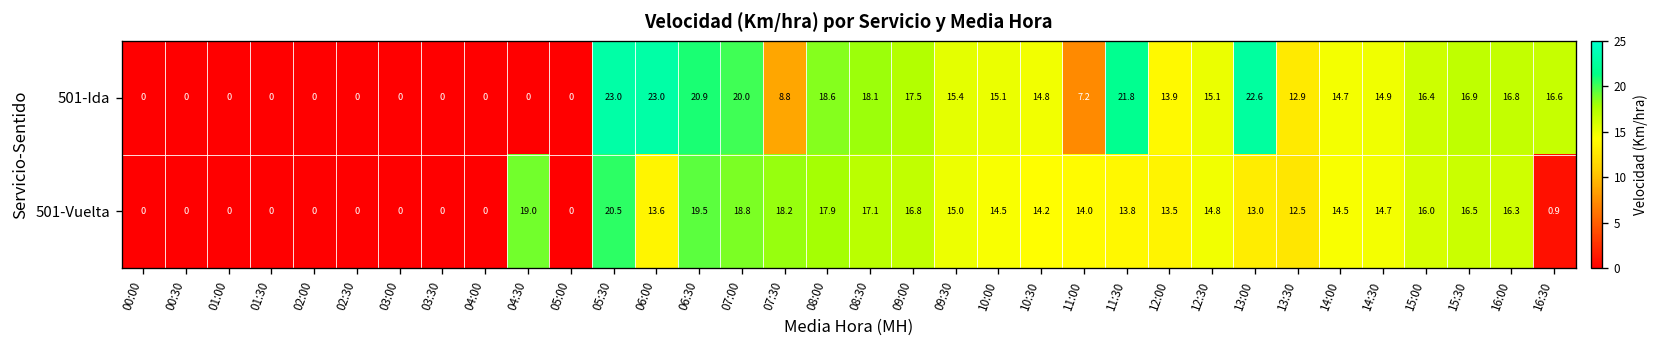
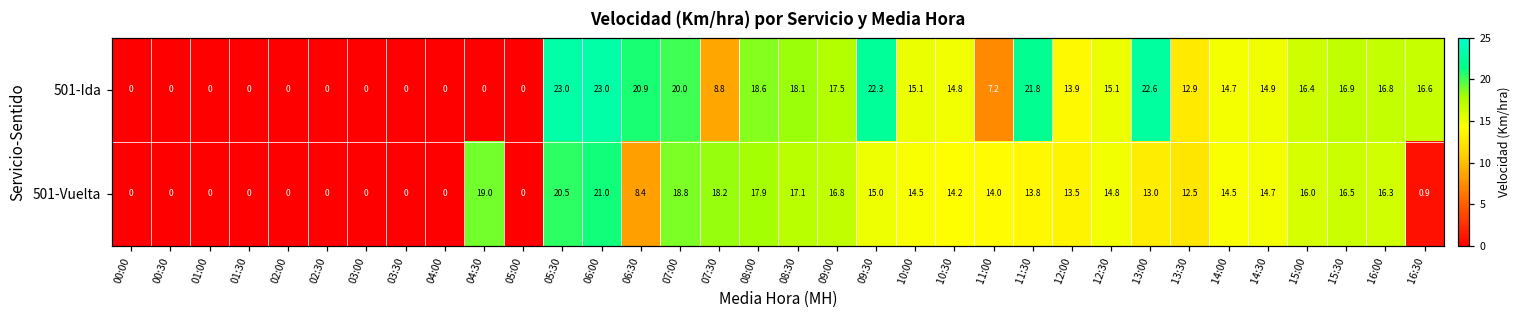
  {
    "501-Ida": {
      "00:00": 0,
      "00:30": 0,
      "01:00": 0,
      "01:30": 0,
      "02:00": 0,
      "02:30": 0,
      "03:00": 0,
      "03:30": 0,
      "04:00": 0,
      "04:30": 0,
      "05:00": 0,
      "05:30": 23.0,
      "06:00": 23.0,
      "06:30": 20.9,
      "07:00": 20.0,
      "07:30": 8.8,
      "08:00": 18.6,
      "08:30": 18.1,
      "09:00": 17.5,
-     "09:30": 15.4,
+     "09:30": 22.3,
      "10:00": 15.1,
      "10:30": 14.8,
      "11:00": 7.2,
      "11:30": 21.8,
      "12:00": 13.9,
      "12:30": 15.1,
      "13:00": 22.6,
      "13:30": 12.9,
      "14:00": 14.7,
      "14:30": 14.9,
      "15:00": 16.4,
      "15:30": 16.9,
      "16:00": 16.8,
      "16:30": 16.6
    },
    "501-Vuelta": {
      "00:00": 0,
      "00:30": 0,
      "01:00": 0,
      "01:30": 0,
      "02:00": 0,
      "02:30": 0,
      "03:00": 0,
      "03:30": 0,
      "04:00": 0,
      "04:30": 19.0,
      "05:00": 0,
      "05:30": 20.5,
-     "06:00": 13.6,
-     "06:30": 19.5,
+     "06:00": 21.0,
+     "06:30": 8.4,
      "07:00": 18.8,
      "07:30": 18.2,
      "08:00": 17.9,
      "08:30": 17.1,
      "09:00": 16.8,
      "09:30": 15.0,
      "10:00": 14.5,
      "10:30": 14.2,
      "11:00": 14.0,
      "11:30": 13.8,
      "12:00": 13.5,
      "12:30": 14.8,
      "13:00": 13.0,
      "13:30": 12.5,
      "14:00": 14.5,
      "14:30": 14.7,
      "15:00": 16.0,
      "15:30": 16.5,
      "16:00": 16.3,
      "16:30": 0.9
    }
  }
